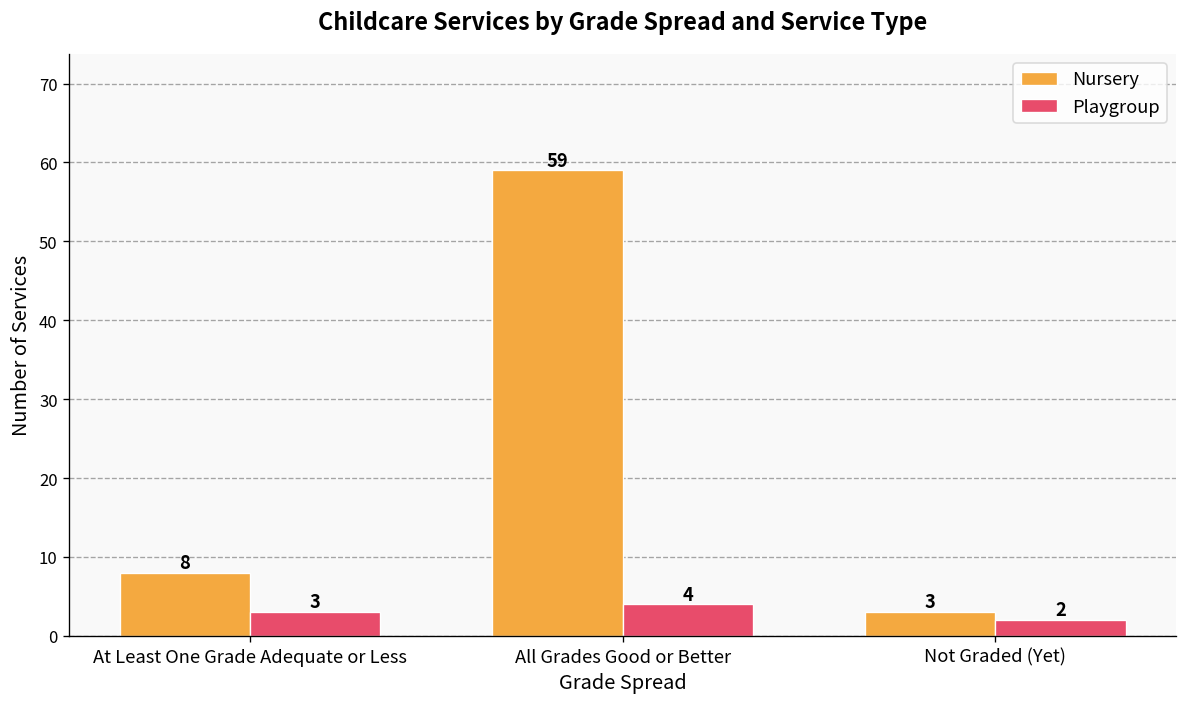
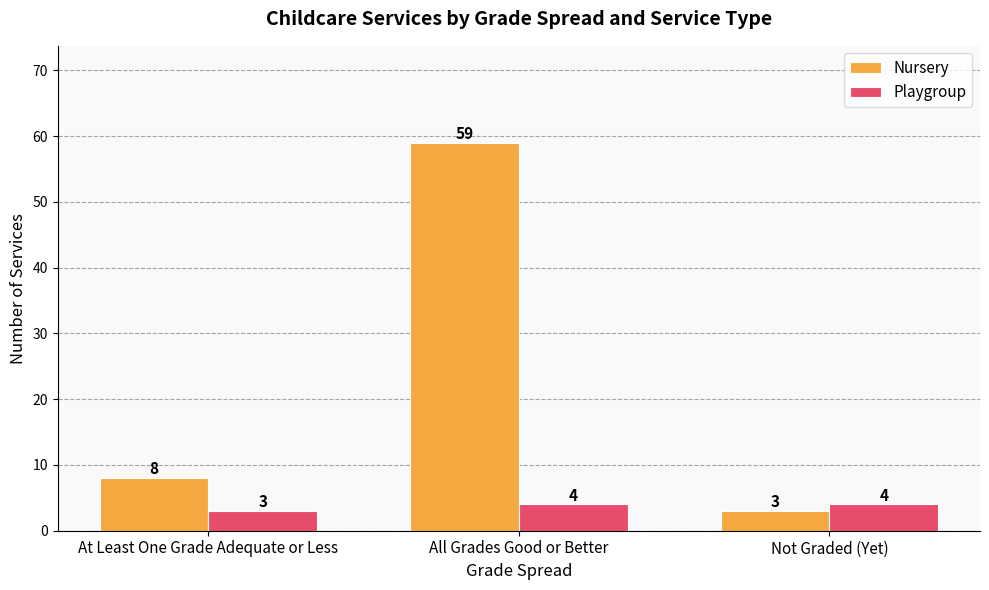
  {
    "Nursery": {
      "At Least One Grade Adequate or Less": 8,
      "All Grades Good or Better": 59,
      "Not Graded (Yet)": 3
    },
    "Playgroup": {
      "At Least One Grade Adequate or Less": 3,
      "All Grades Good or Better": 4,
-     "Not Graded (Yet)": 2
+     "Not Graded (Yet)": 4
    }
  }
